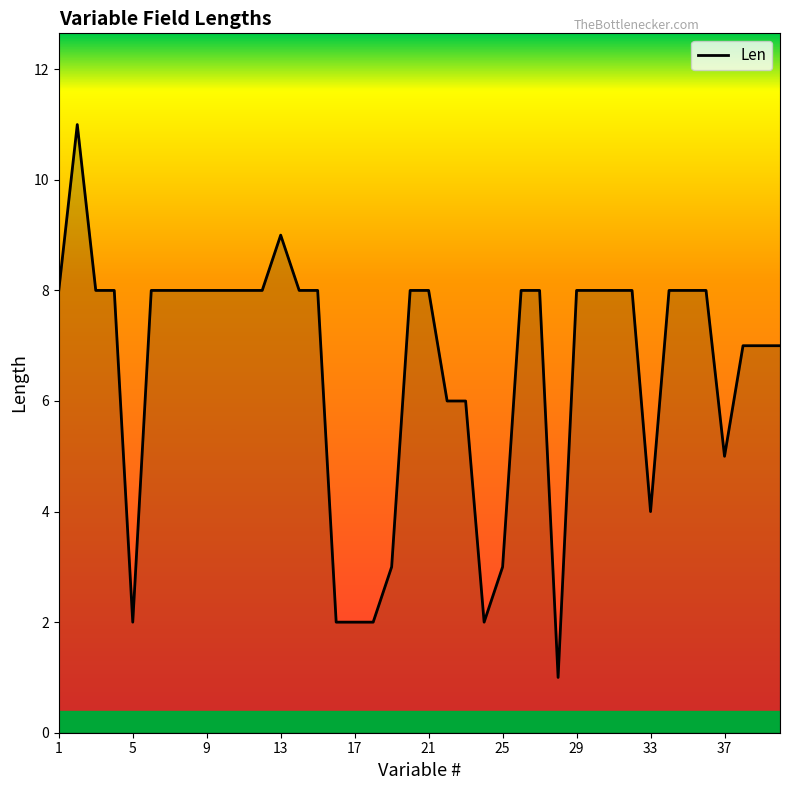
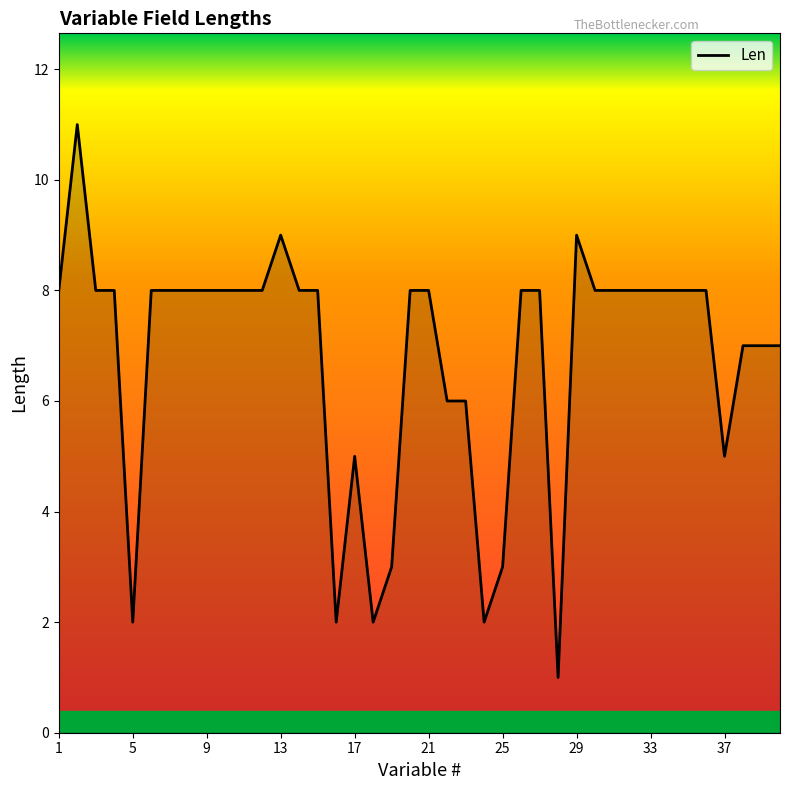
  {
    "1": 8,
    "5": 2,
    "9": 8,
    "13": 9,
-   "17": 2,
+   "17": 5,
    "21": 8,
    "25": 3,
-   "29": 8,
-   "33": 4,
+   "29": 9,
+   "33": 8,
    "37": 5
  }
